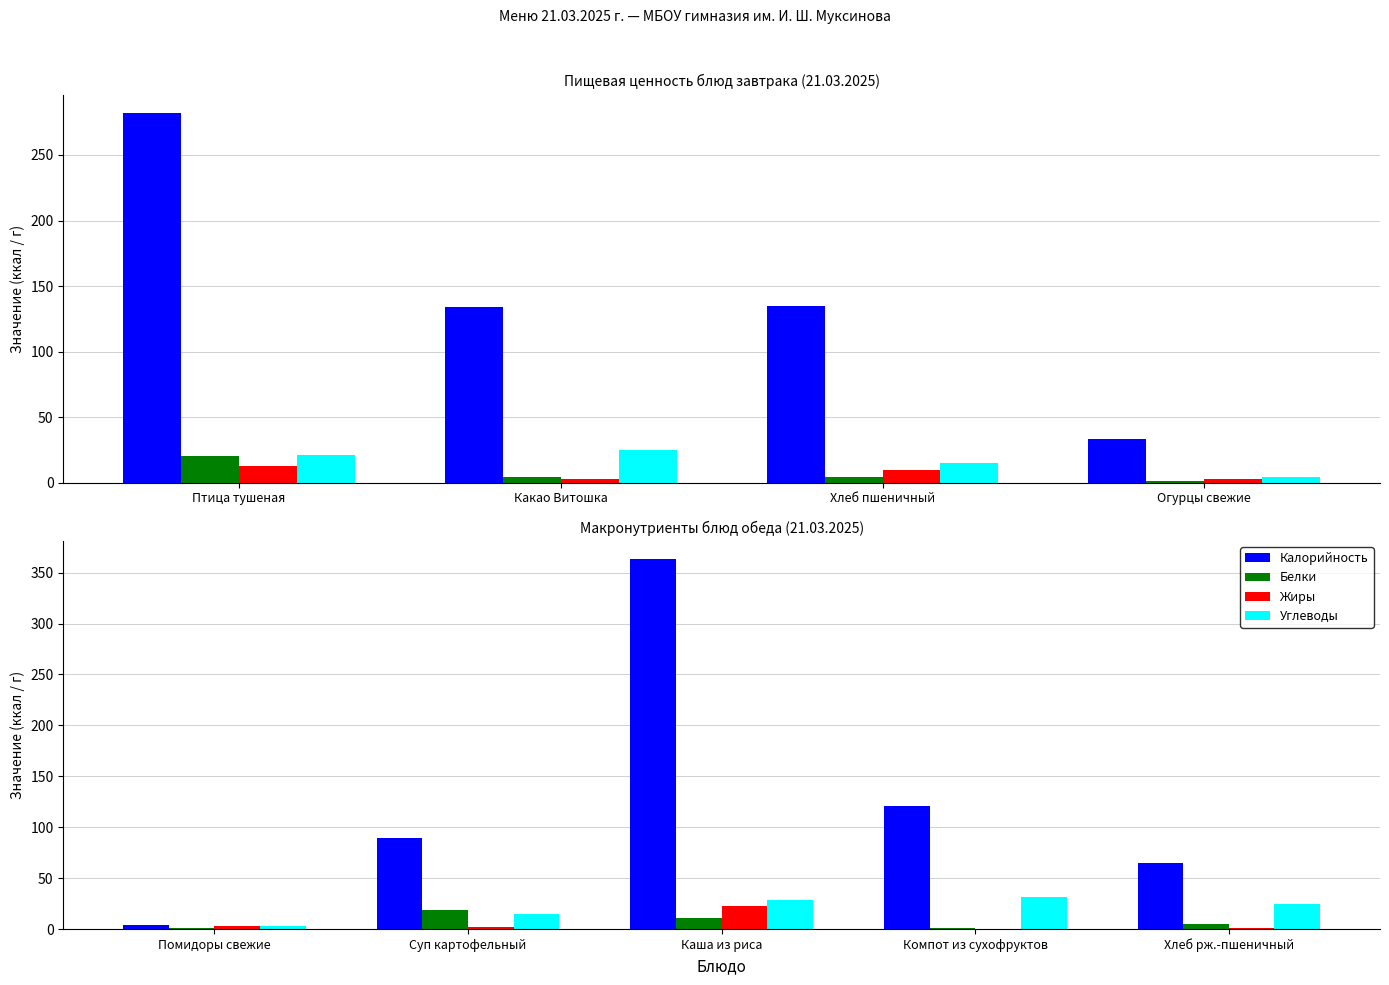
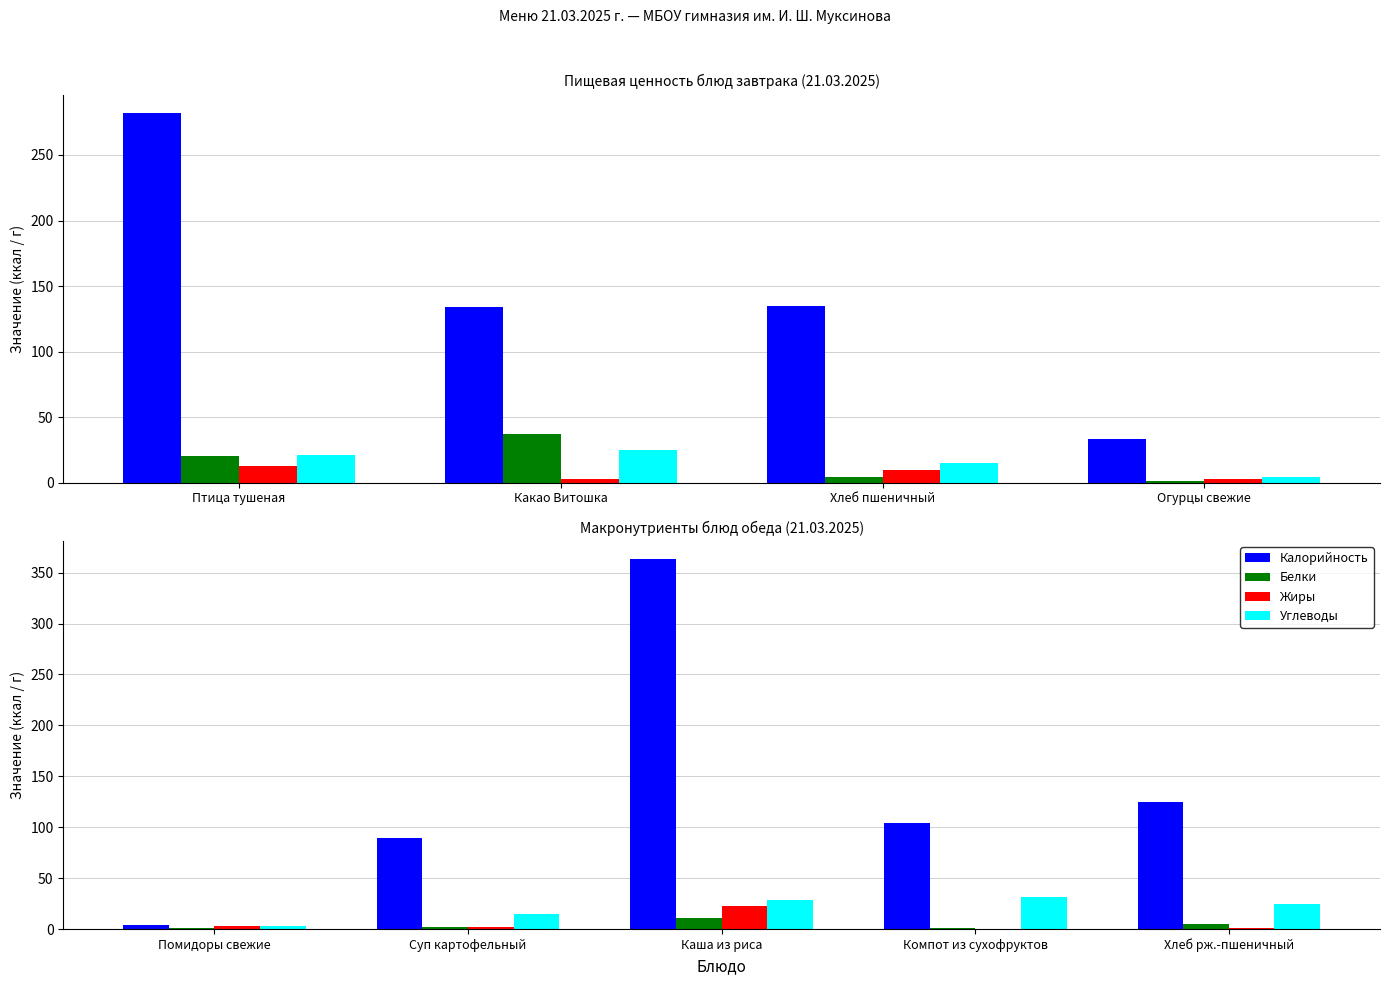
  {
    "Пищевая ценность блюд завтрака (21.03.2025)": {
      "Калорийность": {
        "Птица тушеная": 282,
        "Какао Витошка": 134,
        "Хлеб пшеничный": 135,
        "Огурцы свежие": 33
      },
      "Белки": {
        "Птица тушеная": 20,
-       "Какао Витошка": 4,
+       "Какао Витошка": 37,
        "Хлеб пшеничный": 4
      },
      "Жиры": {
        "Птица тушеная": 13,
        "Какао Витошка": 3,
        "Хлеб пшеничный": 10,
        "Огурцы свежие": 3
      },
      "Углеводы": {
        "Птица тушеная": 21,
        "Какао Витошка": 25,
        "Хлеб пшеничный": 15,
        "Огурцы свежие": 4
      }
    },
    "Макронутриенты блюд обеда (21.03.2025)": {
      "Калорийность": {
        "Помидоры свежие": 4,
        "Суп картофельный": 89,
        "Каша из риса": 363,
-       "Компот из сухофруктов": 121,
-       "Хлеб рж.-пшеничный": 65
+       "Компот из сухофруктов": 104,
+       "Хлеб рж.-пшеничный": 125
      },
      "Белки": {
-       "Суп картофельный": 19,
+       "Суп картофельный": 2,
        "Каша из риса": 11,
        "Хлеб рж.-пшеничный": 5
      },
      "Жиры": {
        "Помидоры свежие": 3,
        "Каша из риса": 23,
        "Компот из сухофруктов": 0
      },
      "Углеводы": {
        "Помидоры свежие": 3,
        "Суп картофельный": 15,
        "Каша из риса": 29,
        "Компот из сухофруктов": 31,
        "Хлеб рж.-пшеничный": 25
      }
    }
  }
